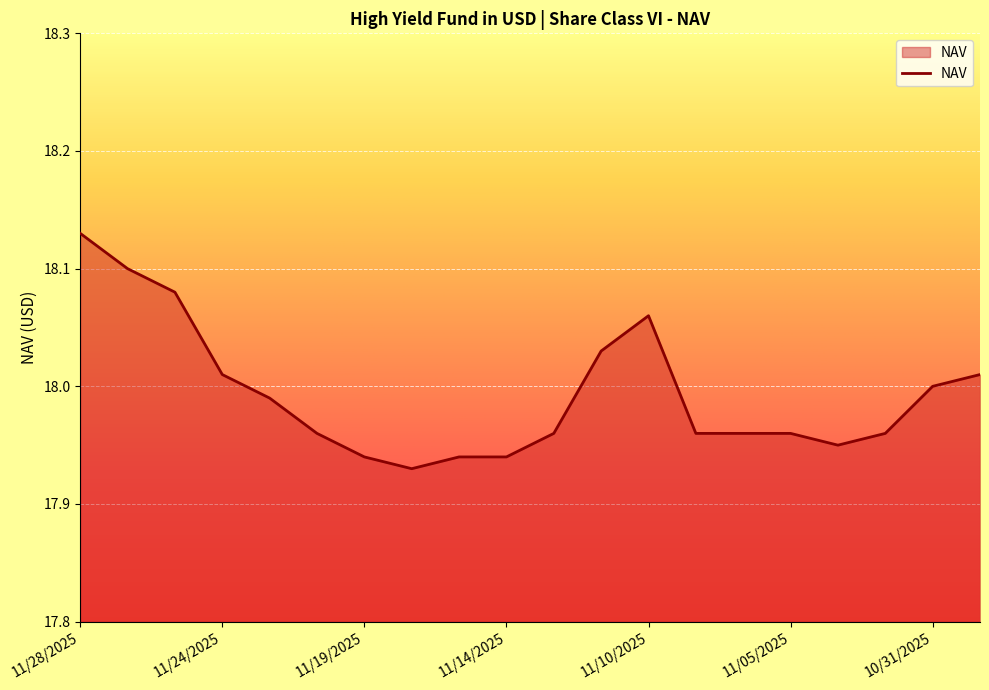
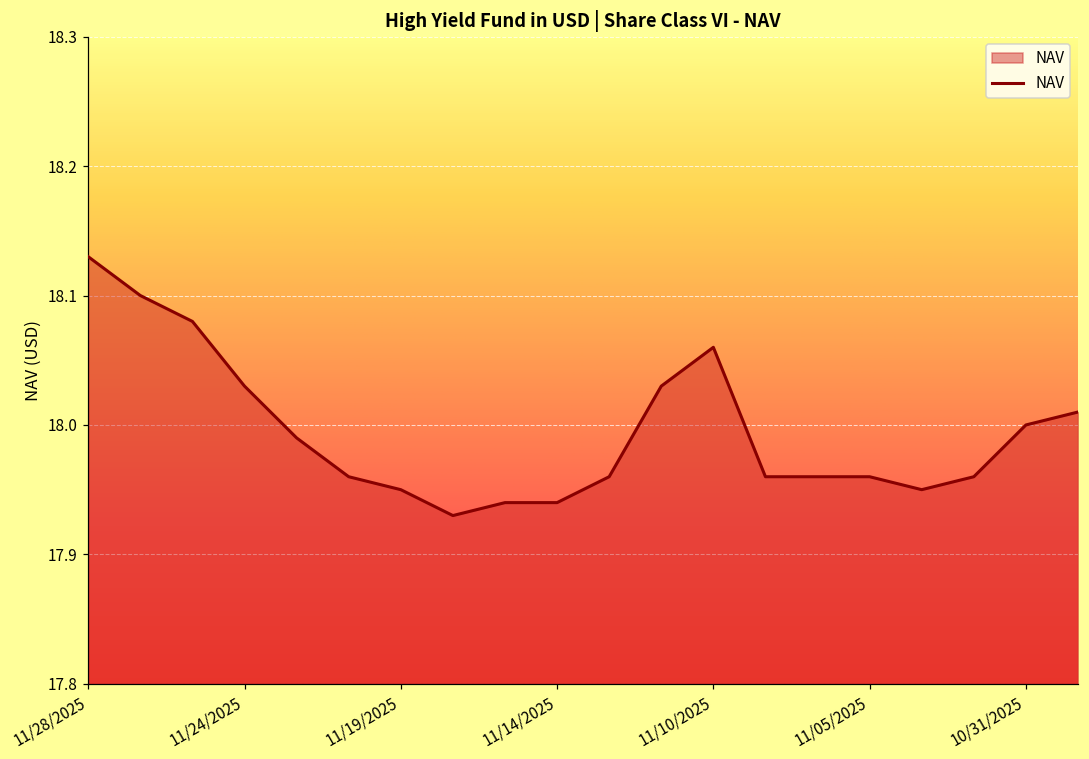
  {
    "11/28/2025": 18.13,
-   "11/24/2025": 18.01,
-   "11/19/2025": 17.94,
+   "11/24/2025": 18.03,
+   "11/19/2025": 17.95,
    "11/14/2025": 17.94,
    "11/10/2025": 18.06,
    "11/05/2025": 17.96,
    "10/31/2025": 18.00
  }
